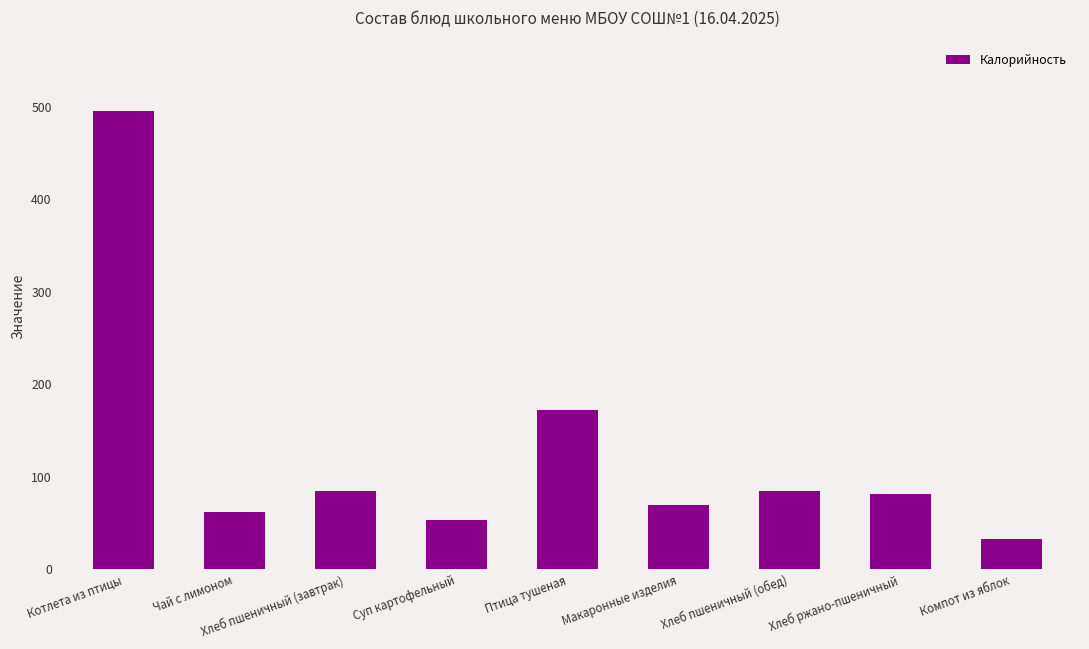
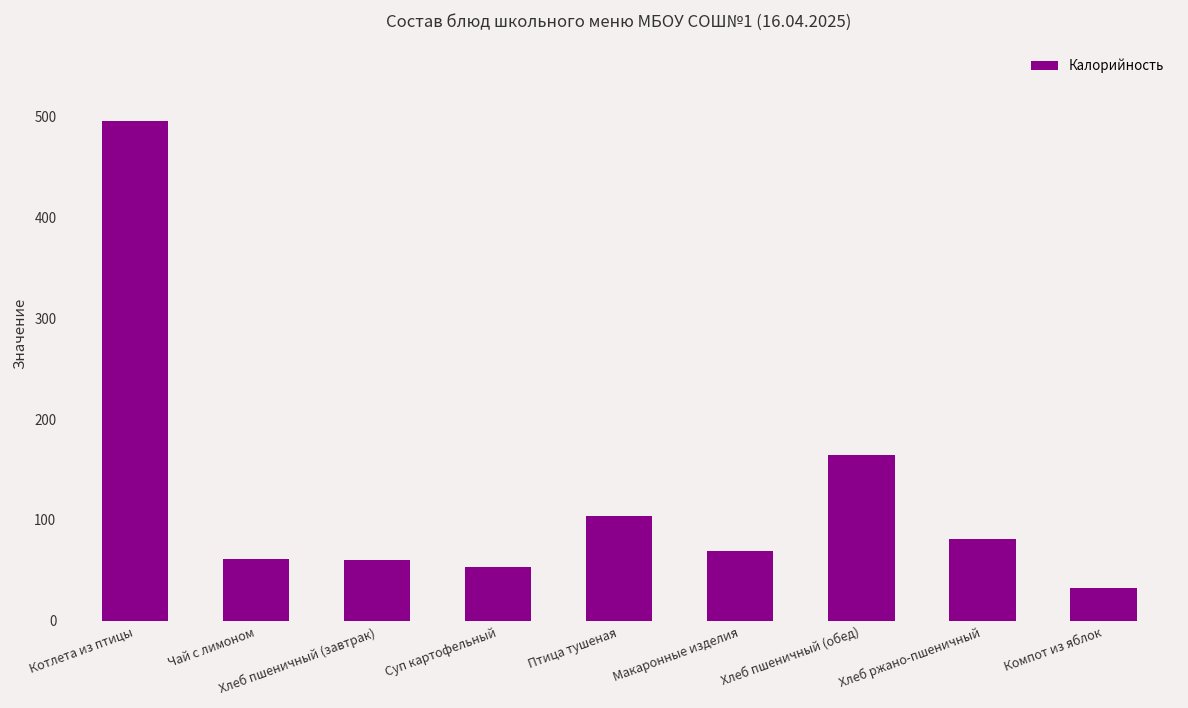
  {
    "Котлета из птицы": 500,
    "Чай с лимоном": 60,
-   "Хлеб пшеничный (завтрак)": 80,
+   "Хлеб пшеничный (завтрак)": 60,
    "Суп картофельный": 50,
-   "Птица тушеная": 170,
+   "Птица тушеная": 100,
    "Макаронные изделия": 70,
-   "Хлеб пшеничный (обед)": 80,
+   "Хлеб пшеничный (обед)": 160,
    "Хлеб ржано-пшеничный": 80,
    "Компот из яблок": 30
  }
